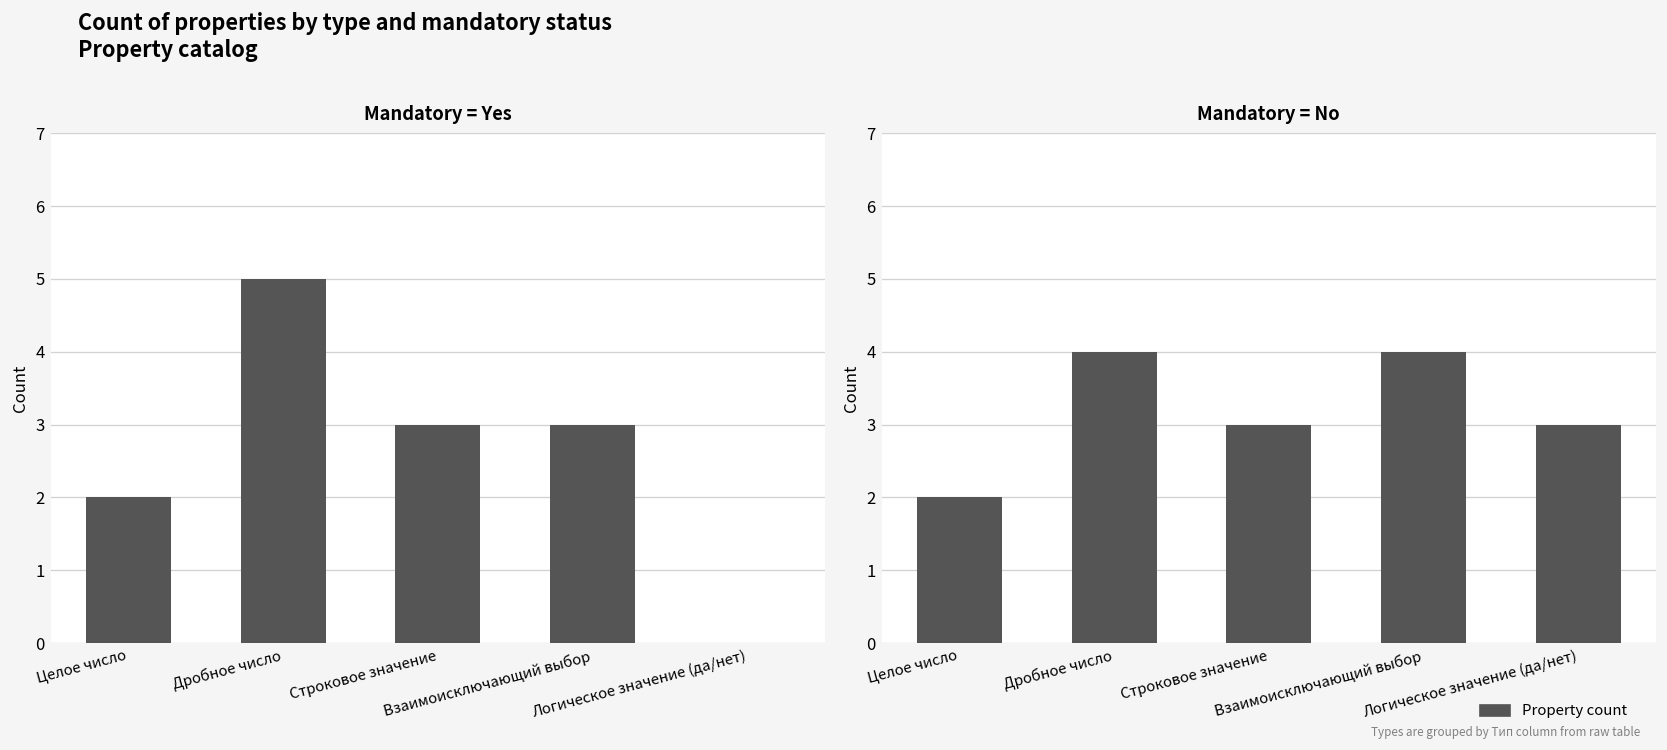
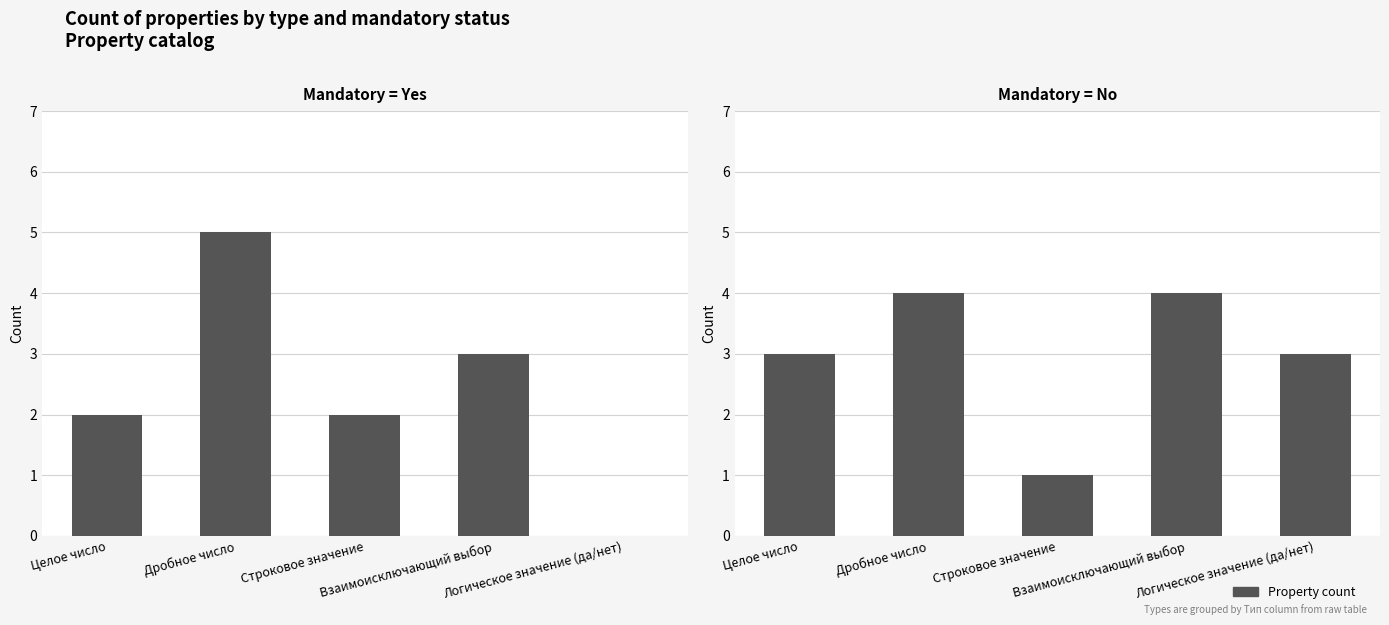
  {
    "Mandatory = Yes": {
      "Целое число": 2,
      "Дробное число": 5,
-     "Строковое значение": 3,
+     "Строковое значение": 2,
      "Взаимоисключающий выбор": 3,
      "Логическое значение (да/нет)": 0
    },
    "Mandatory = No": {
-     "Целое число": 2,
+     "Целое число": 3,
      "Дробное число": 4,
-     "Строковое значение": 3,
+     "Строковое значение": 1,
      "Взаимоисключающий выбор": 4,
      "Логическое значение (да/нет)": 3
    }
  }
